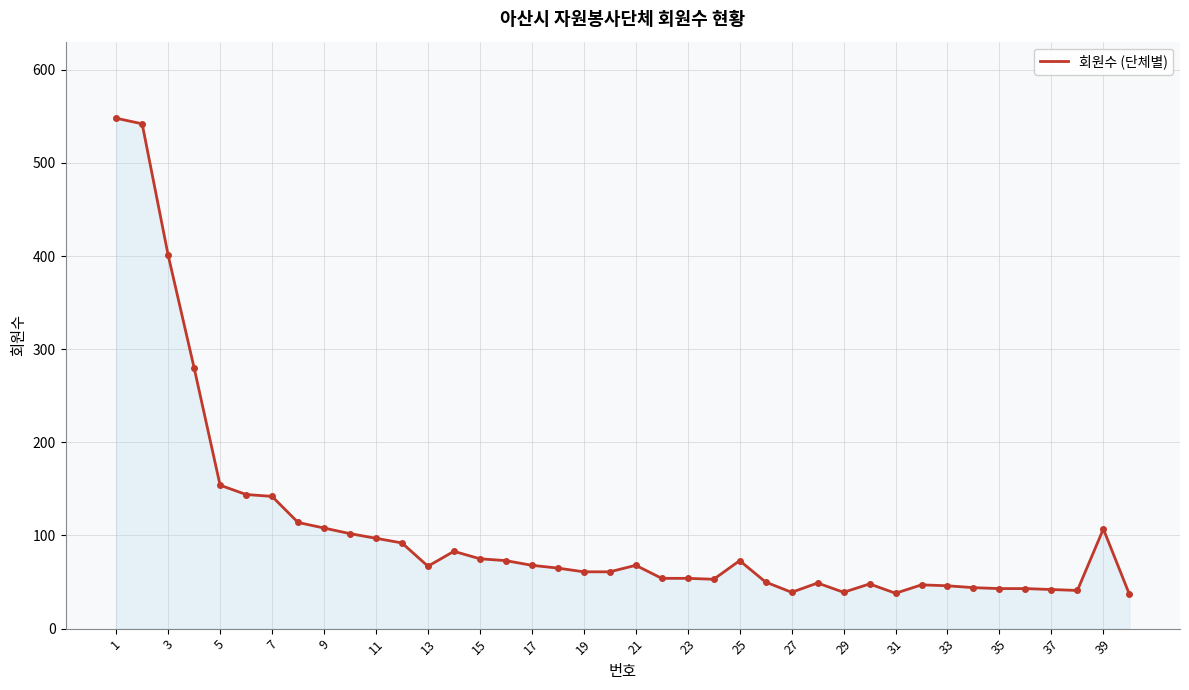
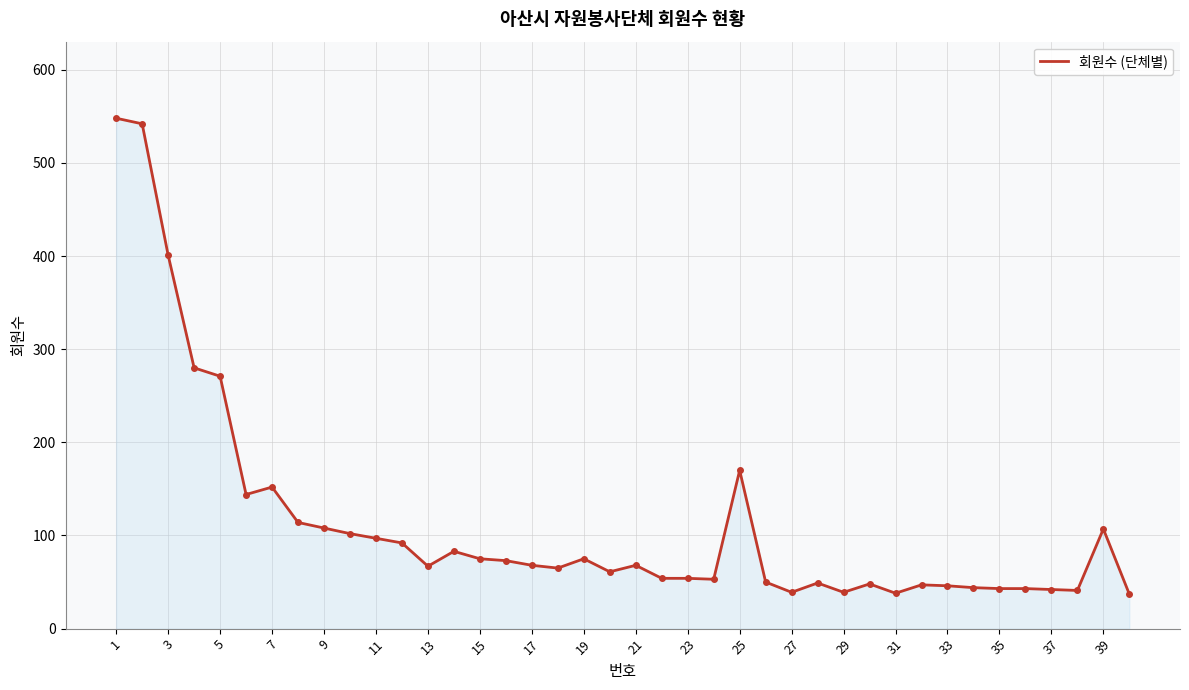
  {
    "1": 550,
    "3": 400,
-   "5": 150,
-   "7": 140,
+   "5": 270,
+   "7": 150,
    "9": 110,
    "11": 100,
    "13": 70,
    "15": 80,
    "17": 70,
-   "19": 60,
+   "19": 80,
    "21": 70,
    "23": 50,
-   "25": 70,
+   "25": 170,
    "27": 40,
    "29": 40,
    "31": 40,
    "33": 50,
    "35": 40,
    "37": 40,
    "39": 110
  }
